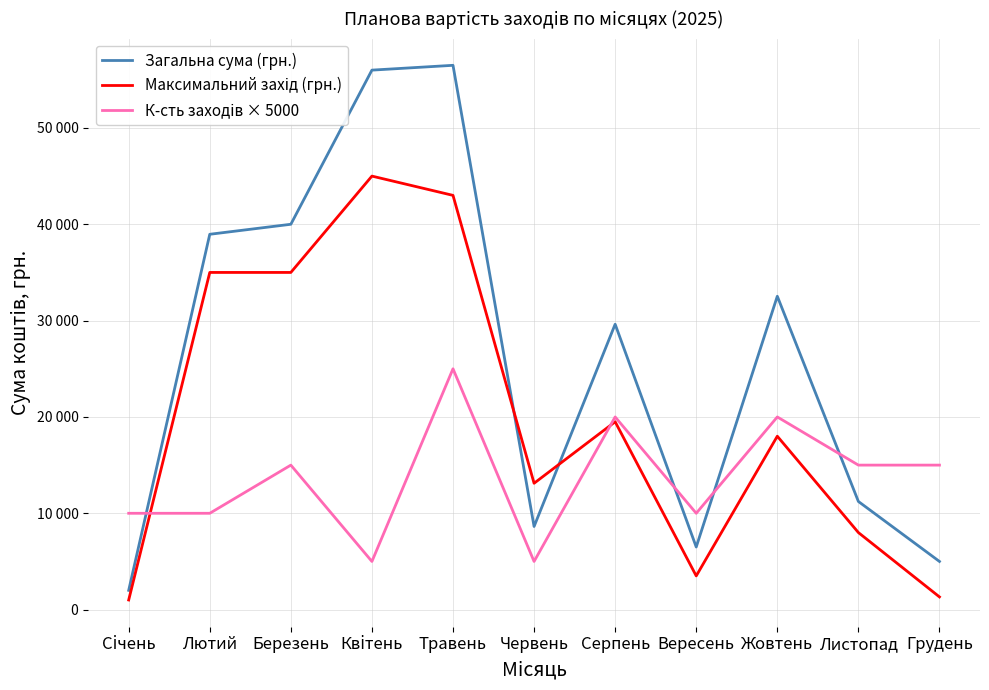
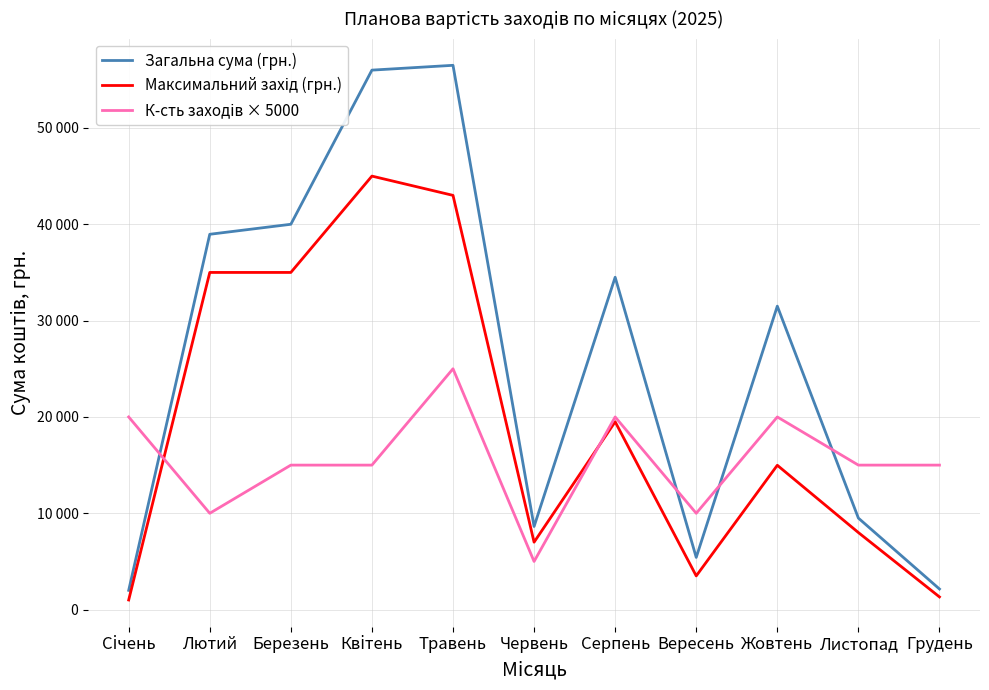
  {
    "Загальна сума (грн.)": {
      "Січень": 2000,
      "Лютий": 39000,
      "Березень": 40000,
      "Квітень": 56000,
      "Травень": 57000,
      "Червень": 9000,
-     "Серпень": 30000,
-     "Вересень": 7000,
-     "Жовтень": 33000,
-     "Листопад": 11000,
-     "Грудень": 5000
+     "Серпень": 35000,
+     "Вересень": 5000,
+     "Жовтень": 32000,
+     "Листопад": 10000,
+     "Грудень": 2000
    },
    "Максимальний захід (грн.)": {
      "Січень": 1000,
      "Лютий": 35000,
      "Березень": 35000,
      "Квітень": 45000,
      "Травень": 43000,
-     "Червень": 13000,
+     "Червень": 7000,
      "Серпень": 20000,
      "Вересень": 4000,
-     "Жовтень": 18000,
+     "Жовтень": 15000,
      "Листопад": 8000,
      "Грудень": 1000
    },
    "К-сть заходів × 5000": {
-     "Січень": 10000,
+     "Січень": 20000,
      "Лютий": 10000,
      "Березень": 15000,
-     "Квітень": 5000,
+     "Квітень": 15000,
      "Травень": 25000,
      "Червень": 5000,
      "Серпень": 20000,
      "Вересень": 10000,
      "Жовтень": 20000,
      "Листопад": 15000,
      "Грудень": 15000
    }
  }
